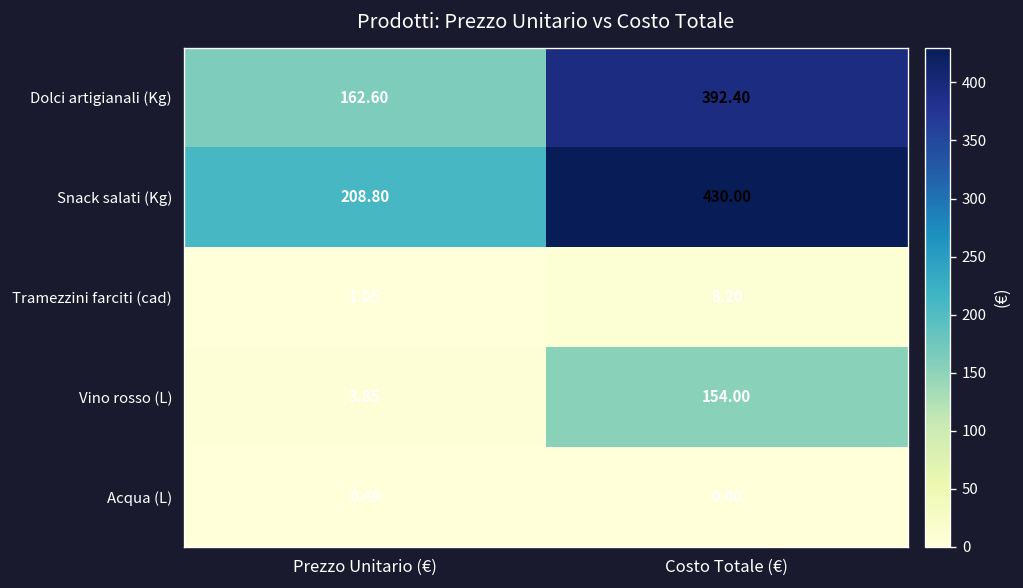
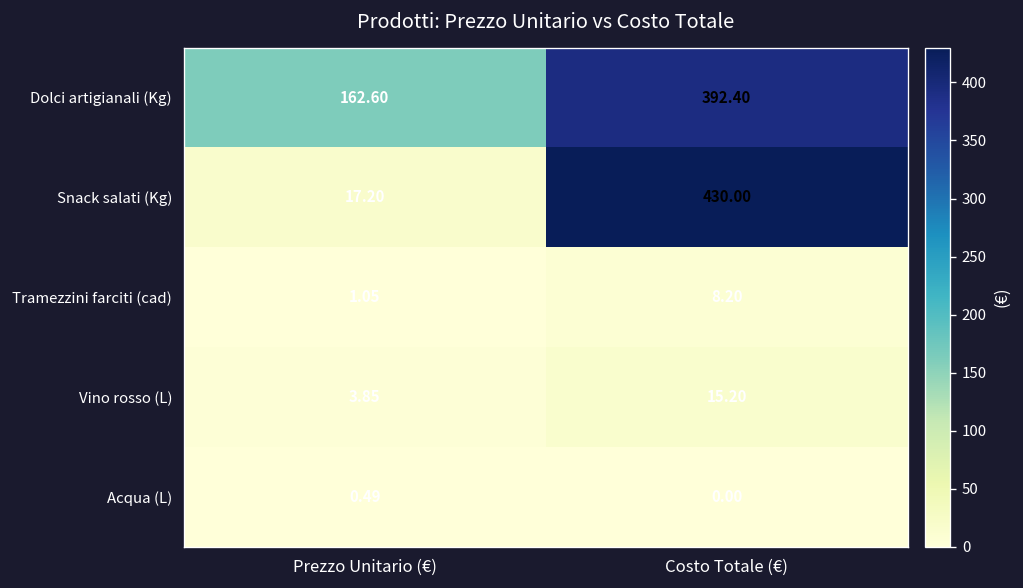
  {
    "Dolci artigianali (Kg)": {
      "Prezzo Unitario (€)": 162.60,
      "Costo Totale (€)": 392.40
    },
    "Snack salati (Kg)": {
-     "Prezzo Unitario (€)": 208.80,
+     "Prezzo Unitario (€)": 17.20,
      "Costo Totale (€)": 430.00
    },
    "Vino rosso (L)": {
-     "Costo Totale (€)": 154.00
+     "Costo Totale (€)": 15.20
    }
  }
